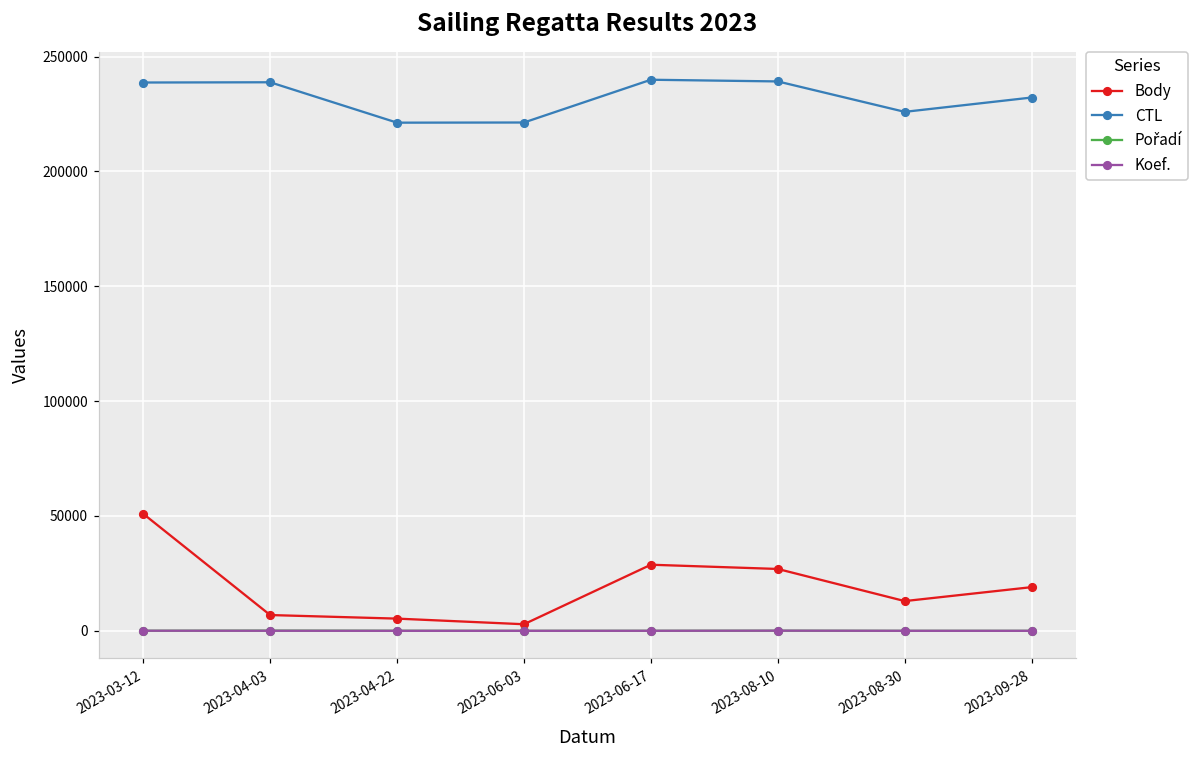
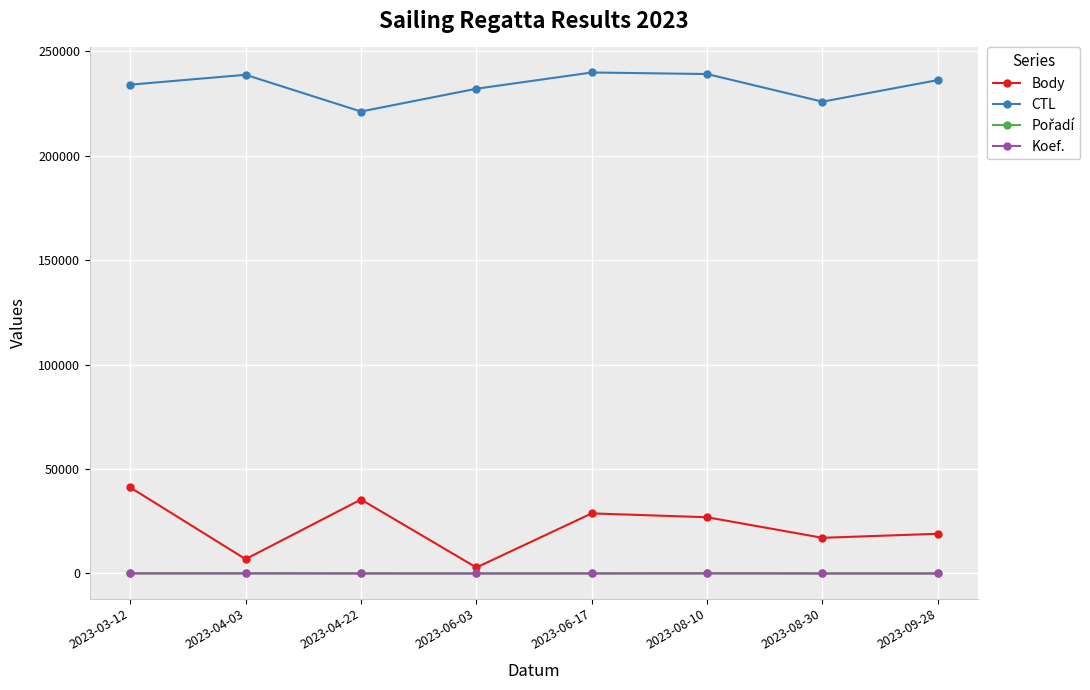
  {
    "Body": {
-     "2023-03-12": 51000,
+     "2023-03-12": 41000,
      "2023-04-03": 7000,
-     "2023-04-22": 5000,
+     "2023-04-22": 35000,
      "2023-06-03": 3000,
      "2023-06-17": 29000,
      "2023-08-10": 27000,
-     "2023-08-30": 13000,
+     "2023-08-30": 17000,
      "2023-09-28": 19000
    },
    "CTL": {
-     "2023-03-12": 239000,
+     "2023-03-12": 234000,
      "2023-04-03": 239000,
      "2023-04-22": 221000,
-     "2023-06-03": 221000,
+     "2023-06-03": 232000,
      "2023-06-17": 240000,
      "2023-08-10": 239000,
      "2023-08-30": 226000,
-     "2023-09-28": 232000
+     "2023-09-28": 236000
    }
  }
